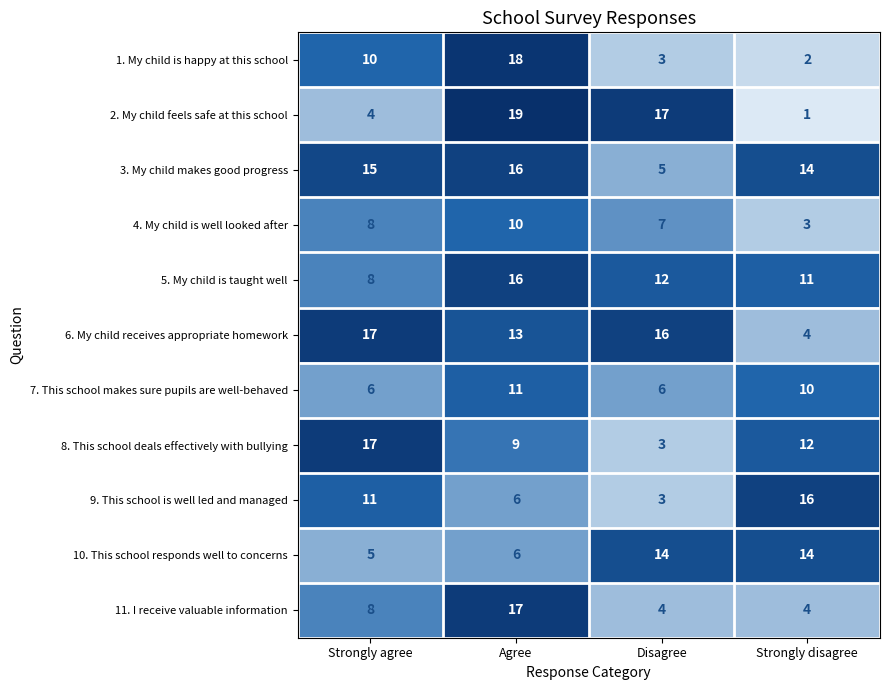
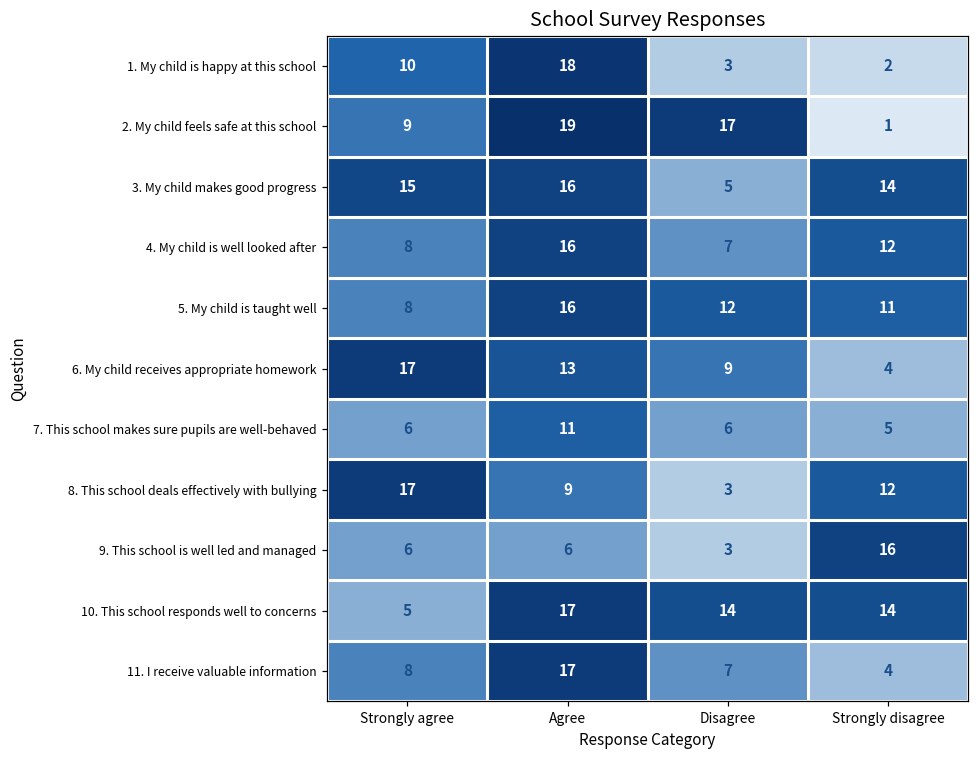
  {
    "1. My child is happy at this school": {
      "Strongly agree": 10,
      "Agree": 18,
      "Disagree": 3,
      "Strongly disagree": 2
    },
    "2. My child feels safe at this school": {
-     "Strongly agree": 4,
+     "Strongly agree": 9,
      "Agree": 19,
      "Disagree": 17,
      "Strongly disagree": 1
    },
    "3. My child makes good progress": {
      "Strongly agree": 15,
      "Agree": 16,
      "Disagree": 5,
      "Strongly disagree": 14
    },
    "4. My child is well looked after": {
      "Strongly agree": 8,
-     "Agree": 10,
+     "Agree": 16,
      "Disagree": 7,
-     "Strongly disagree": 3
+     "Strongly disagree": 12
    },
    "5. My child is taught well": {
      "Strongly agree": 8,
      "Agree": 16,
      "Disagree": 12,
      "Strongly disagree": 11
    },
    "6. My child receives appropriate homework": {
      "Strongly agree": 17,
      "Agree": 13,
-     "Disagree": 16,
+     "Disagree": 9,
      "Strongly disagree": 4
    },
    "7. This school makes sure pupils are well-behaved": {
      "Strongly agree": 6,
      "Agree": 11,
      "Disagree": 6,
-     "Strongly disagree": 10
+     "Strongly disagree": 5
    },
    "8. This school deals effectively with bullying": {
      "Strongly agree": 17,
      "Agree": 9,
      "Disagree": 3,
      "Strongly disagree": 12
    },
    "9. This school is well led and managed": {
-     "Strongly agree": 11,
+     "Strongly agree": 6,
      "Agree": 6,
      "Disagree": 3,
      "Strongly disagree": 16
    },
    "10. This school responds well to concerns": {
      "Strongly agree": 5,
-     "Agree": 6,
+     "Agree": 17,
      "Disagree": 14,
      "Strongly disagree": 14
    },
    "11. I receive valuable information": {
      "Strongly agree": 8,
      "Agree": 17,
-     "Disagree": 4,
+     "Disagree": 7,
      "Strongly disagree": 4
    }
  }
